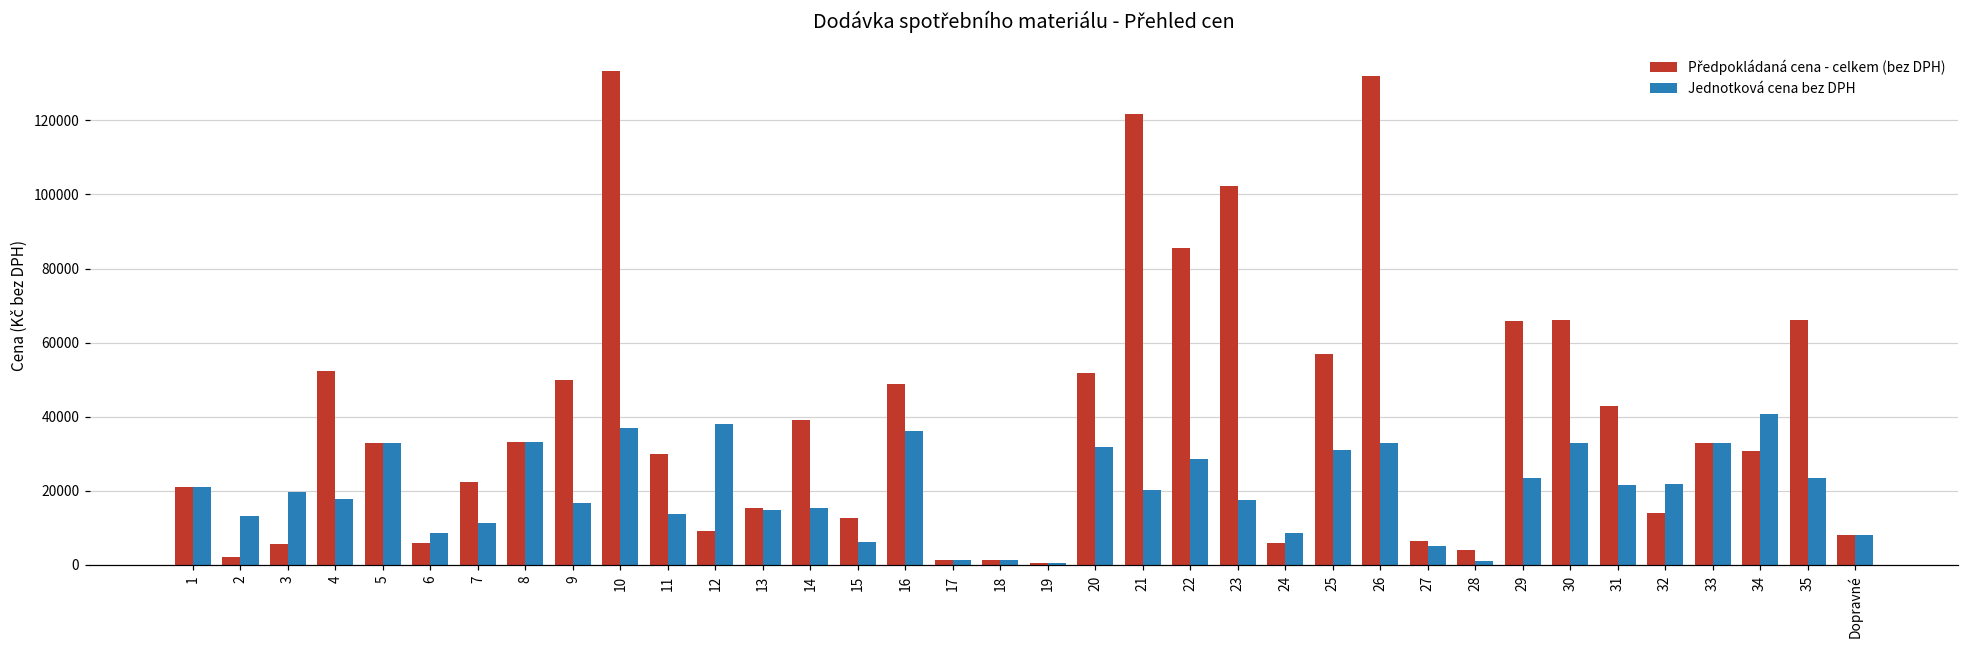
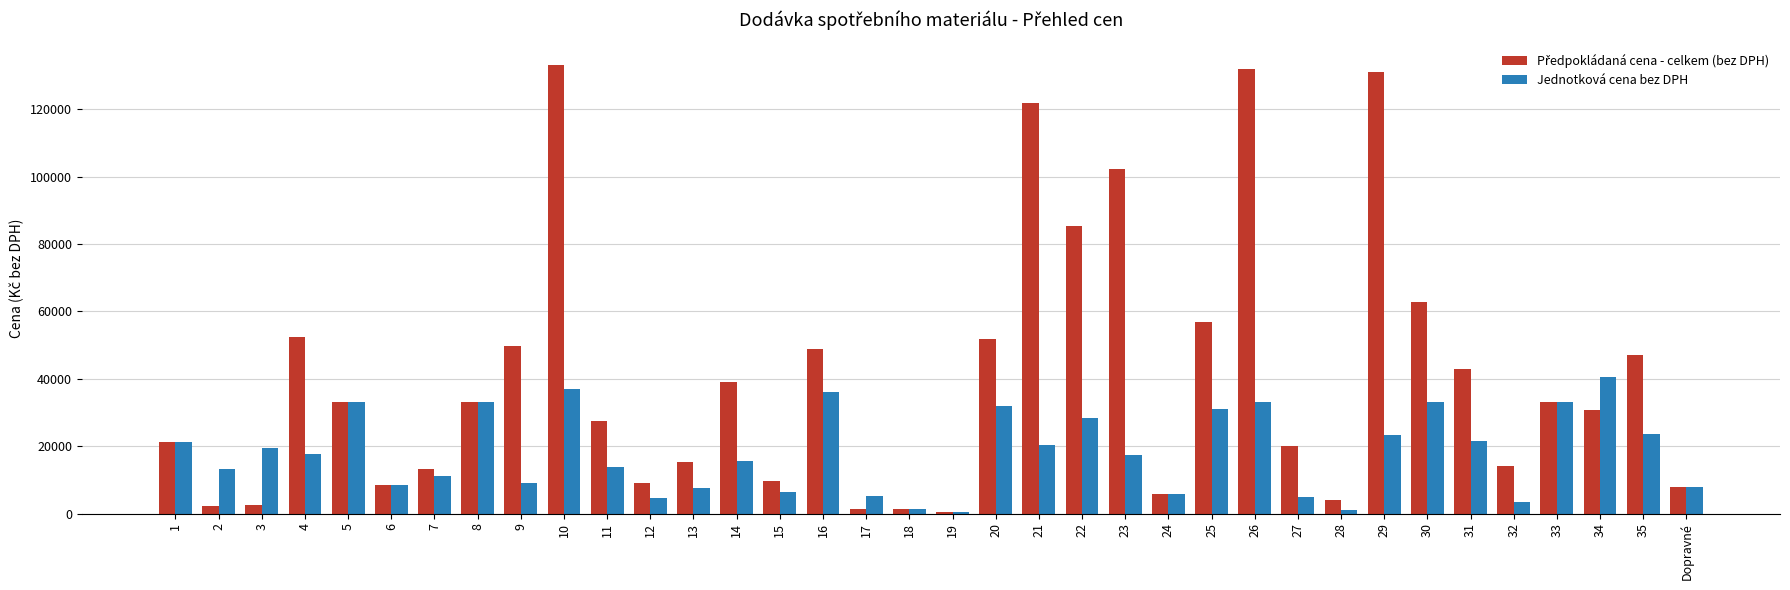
  {
    "Předpokládaná cena - celkem (bez DPH)": {
      "1": 21000,
      "2": 2000,
-     "3": 6000,
+     "3": 2000,
      "4": 52000,
      "5": 33000,
-     "6": 6000,
-     "7": 22000,
+     "6": 9000,
+     "7": 13000,
      "8": 33000,
      "9": 50000,
      "10": 133000,
-     "11": 30000,
+     "11": 28000,
      "12": 9000,
      "13": 15000,
      "14": 39000,
-     "15": 13000,
+     "15": 10000,
      "16": 49000,
      "17": 1000,
      "18": 1000,
      "20": 52000,
      "21": 122000,
      "22": 86000,
      "23": 102000,
      "24": 6000,
      "25": 57000,
      "26": 132000,
-     "27": 6000,
+     "27": 20000,
      "28": 4000,
-     "29": 66000,
-     "30": 66000,
+     "29": 131000,
+     "30": 63000,
      "31": 43000,
      "32": 14000,
      "33": 33000,
      "34": 31000,
-     "35": 66000,
+     "35": 47000,
      "Dopravné": 8000
    },
    "Jednotková cena bez DPH": {
      "1": 21000,
      "2": 13000,
      "3": 20000,
      "4": 18000,
      "5": 33000,
      "6": 9000,
      "7": 11000,
      "8": 33000,
-     "9": 17000,
+     "9": 9000,
      "10": 37000,
      "11": 14000,
-     "12": 38000,
-     "13": 15000,
+     "12": 5000,
+     "13": 8000,
      "14": 15000,
      "15": 6000,
      "16": 36000,
-     "17": 1000,
+     "17": 5000,
      "18": 1000,
      "20": 32000,
      "21": 20000,
      "22": 29000,
      "23": 18000,
-     "24": 9000,
+     "24": 6000,
      "25": 31000,
      "26": 33000,
      "27": 5000,
      "28": 1000,
      "29": 23000,
      "30": 33000,
      "31": 22000,
-     "32": 22000,
+     "32": 4000,
      "33": 33000,
      "34": 41000,
      "35": 24000,
      "Dopravné": 8000
    }
  }
